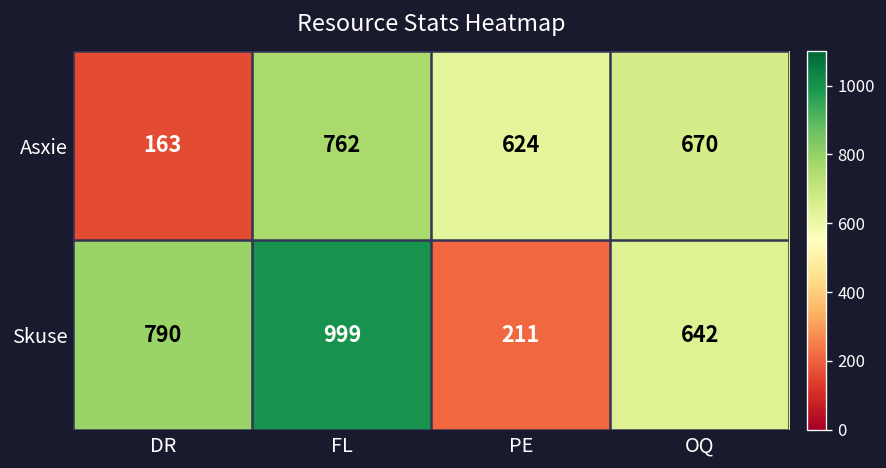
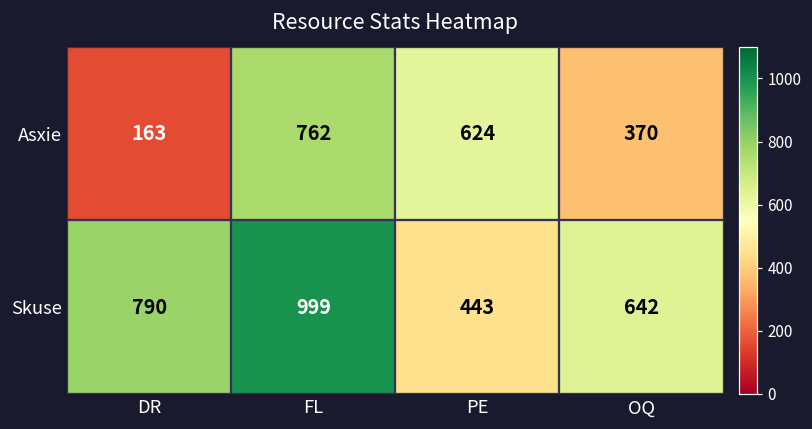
  {
    "Asxie": {
      "DR": 163,
      "FL": 762,
      "PE": 624,
-     "OQ": 670
+     "OQ": 370
    },
    "Skuse": {
      "DR": 790,
      "FL": 999,
-     "PE": 211,
+     "PE": 443,
      "OQ": 642
    }
  }
